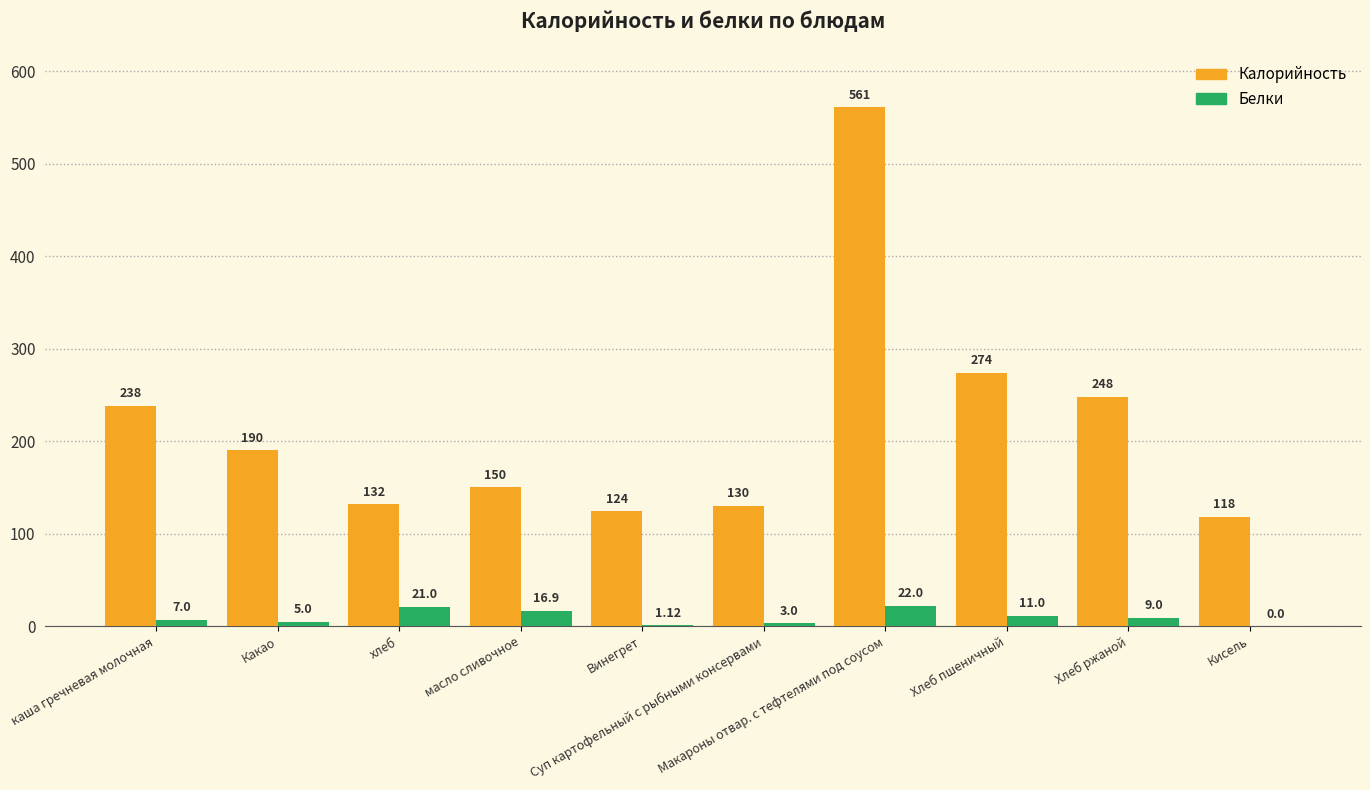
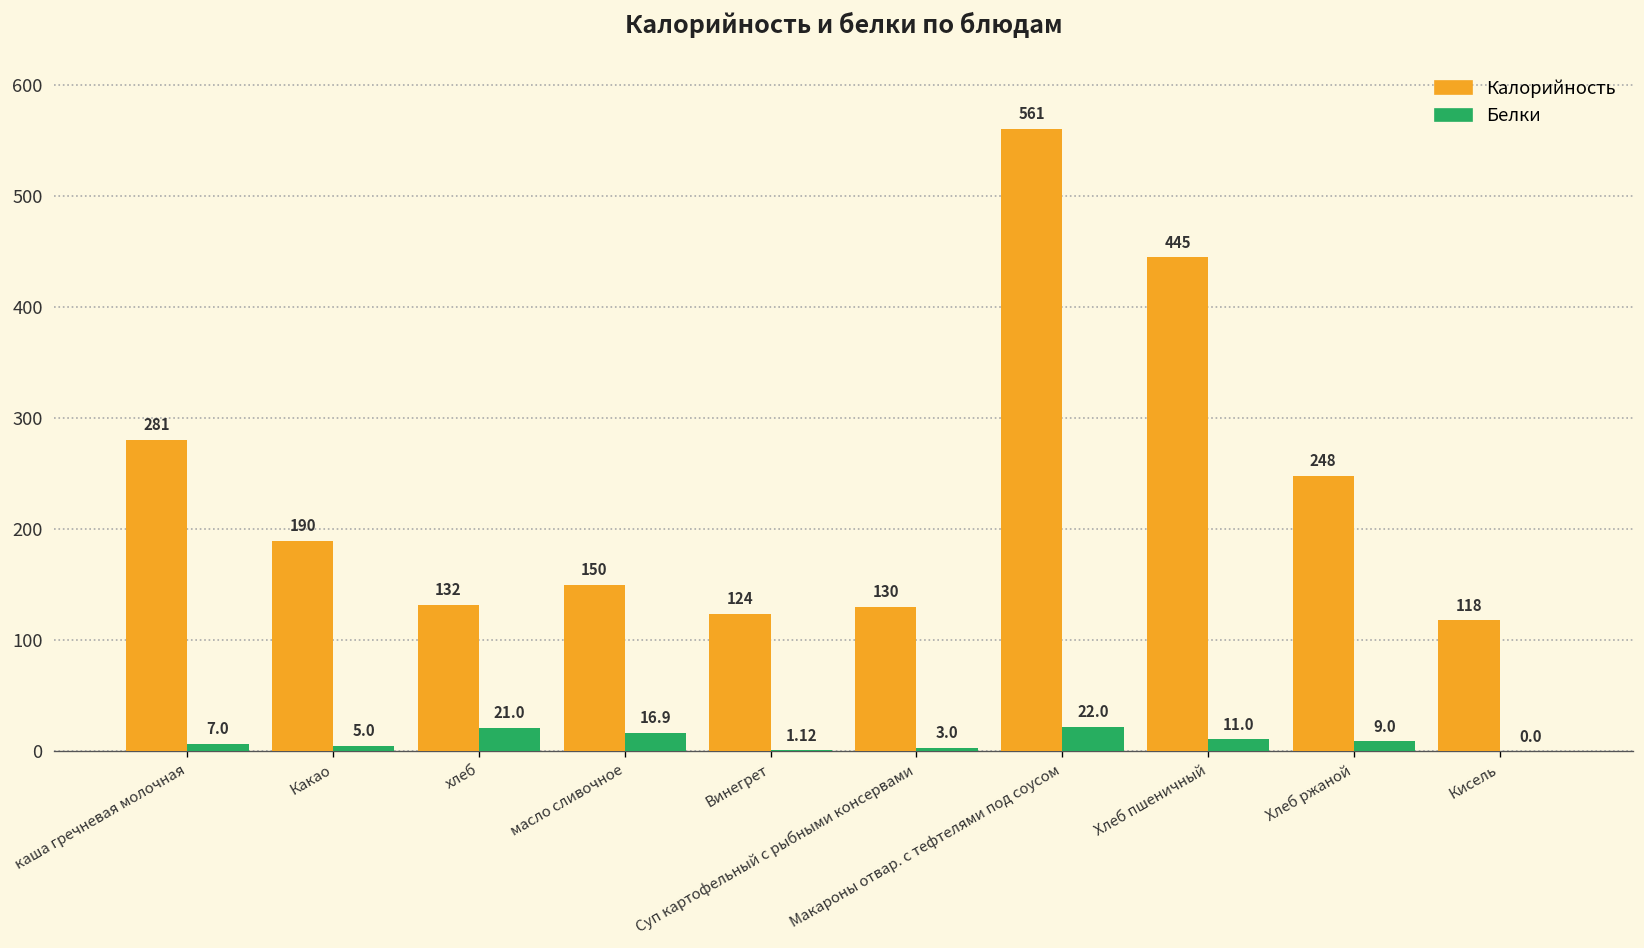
  {
    "Калорийность": {
-     "каша гречневая молочная": 238,
+     "каша гречневая молочная": 281,
      "Какао": 190,
      "хлеб": 132,
      "масло сливочное": 150,
      "Винегрет": 124,
      "Суп картофельный с рыбными консервами": 130,
      "Макароны отвар. с тефтелями под соусом": 561,
-     "Хлеб пшеничный": 274,
+     "Хлеб пшеничный": 445,
      "Хлеб ржаной": 248,
      "Кисель": 118
    },
    "Белки": {
      "каша гречневая молочная": 7.0,
      "Какао": 5.0,
      "хлеб": 21.0,
      "масло сливочное": 16.9,
      "Винегрет": 1.12,
      "Суп картофельный с рыбными консервами": 3.0,
      "Макароны отвар. с тефтелями под соусом": 22.0,
      "Хлеб пшеничный": 11.0,
      "Хлеб ржаной": 9.0,
      "Кисель": 0.0
    }
  }
